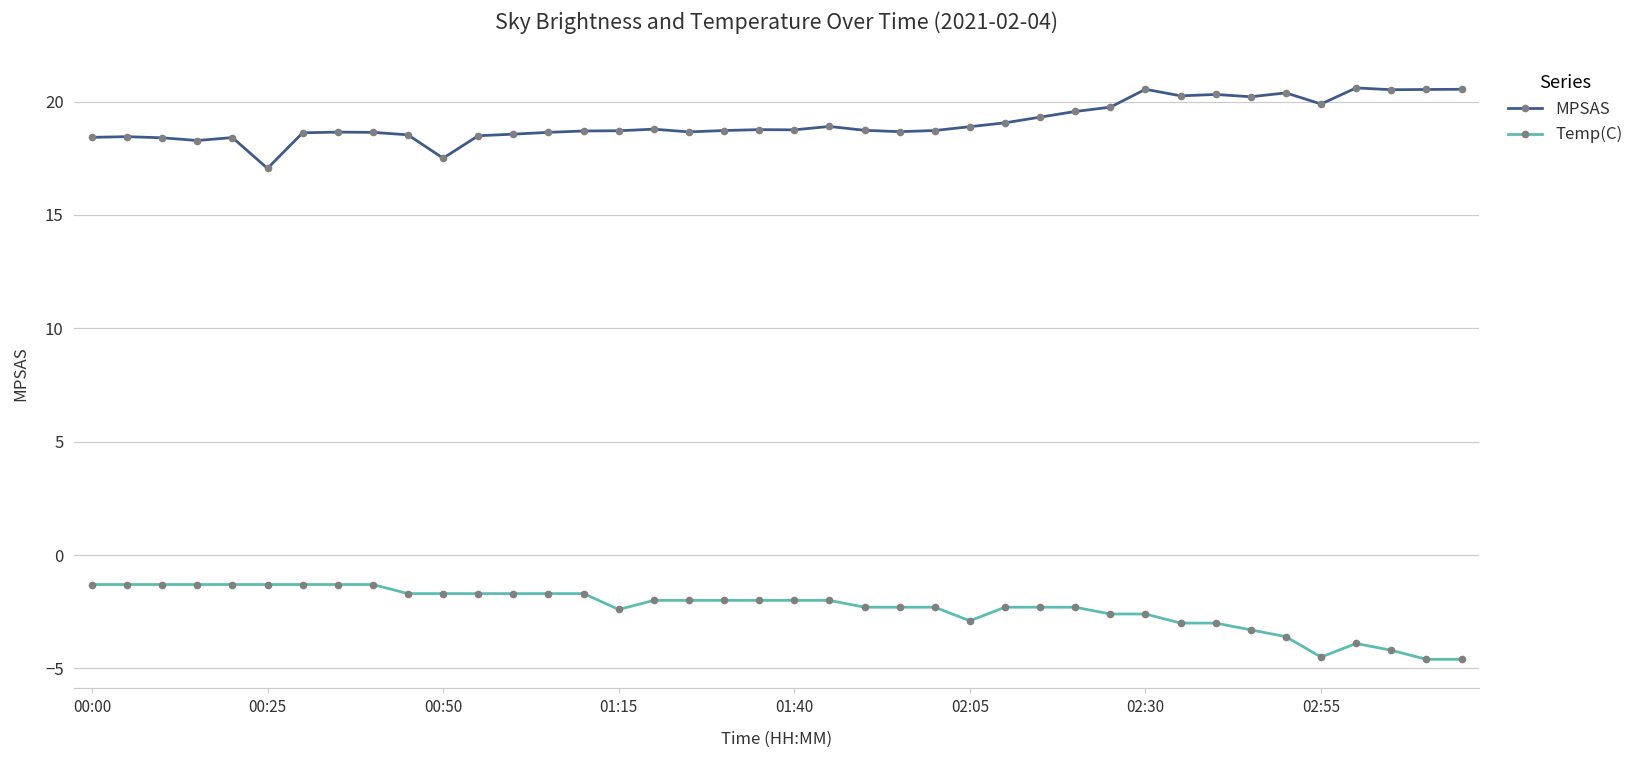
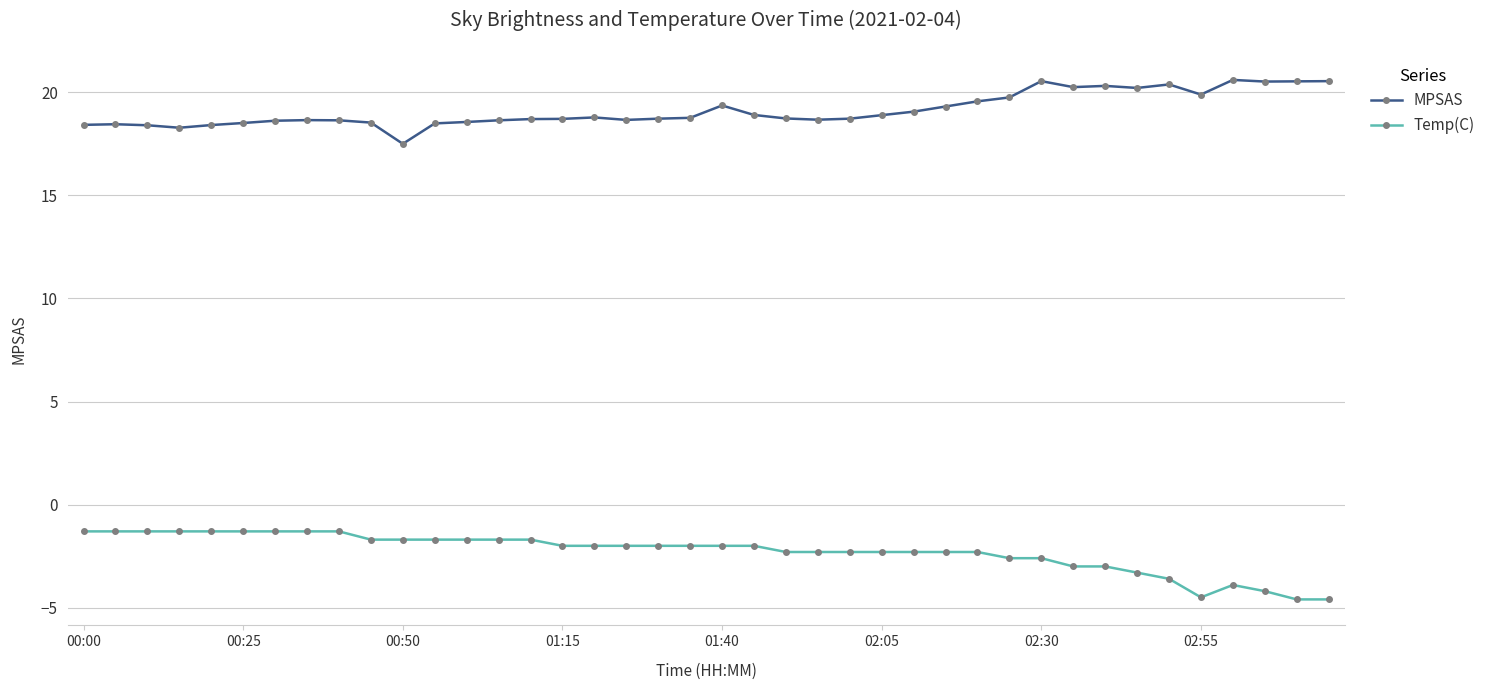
  {
    "MPSAS": {
      "00:00": 18.4,
-     "00:25": 17.1,
+     "00:25": 18.5,
      "00:50": 17.5,
      "01:15": 18.7,
-     "01:40": 18.8,
+     "01:40": 19.4,
      "02:05": 18.9,
      "02:30": 20.5,
      "02:55": 19.9
    },
    "Temp(C)": {
      "00:00": -1.3,
      "00:25": -1.3,
      "00:50": -1.7,
-     "01:15": -2.4,
+     "01:15": -2.0,
      "01:40": -2.0,
-     "02:05": -2.9,
+     "02:05": -2.3,
      "02:30": -2.6,
      "02:55": -4.5
    }
  }
